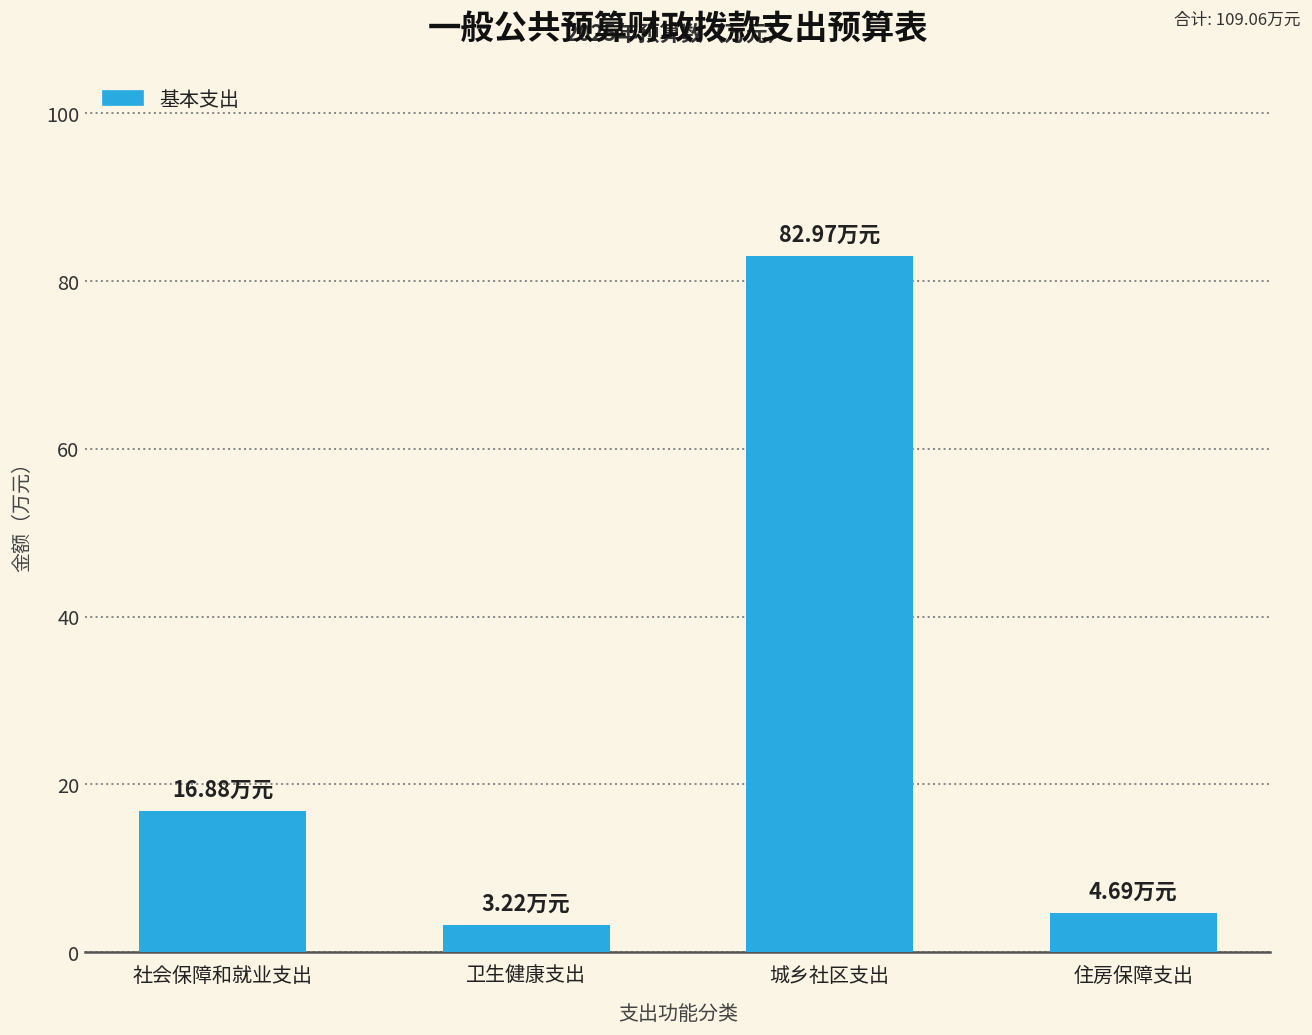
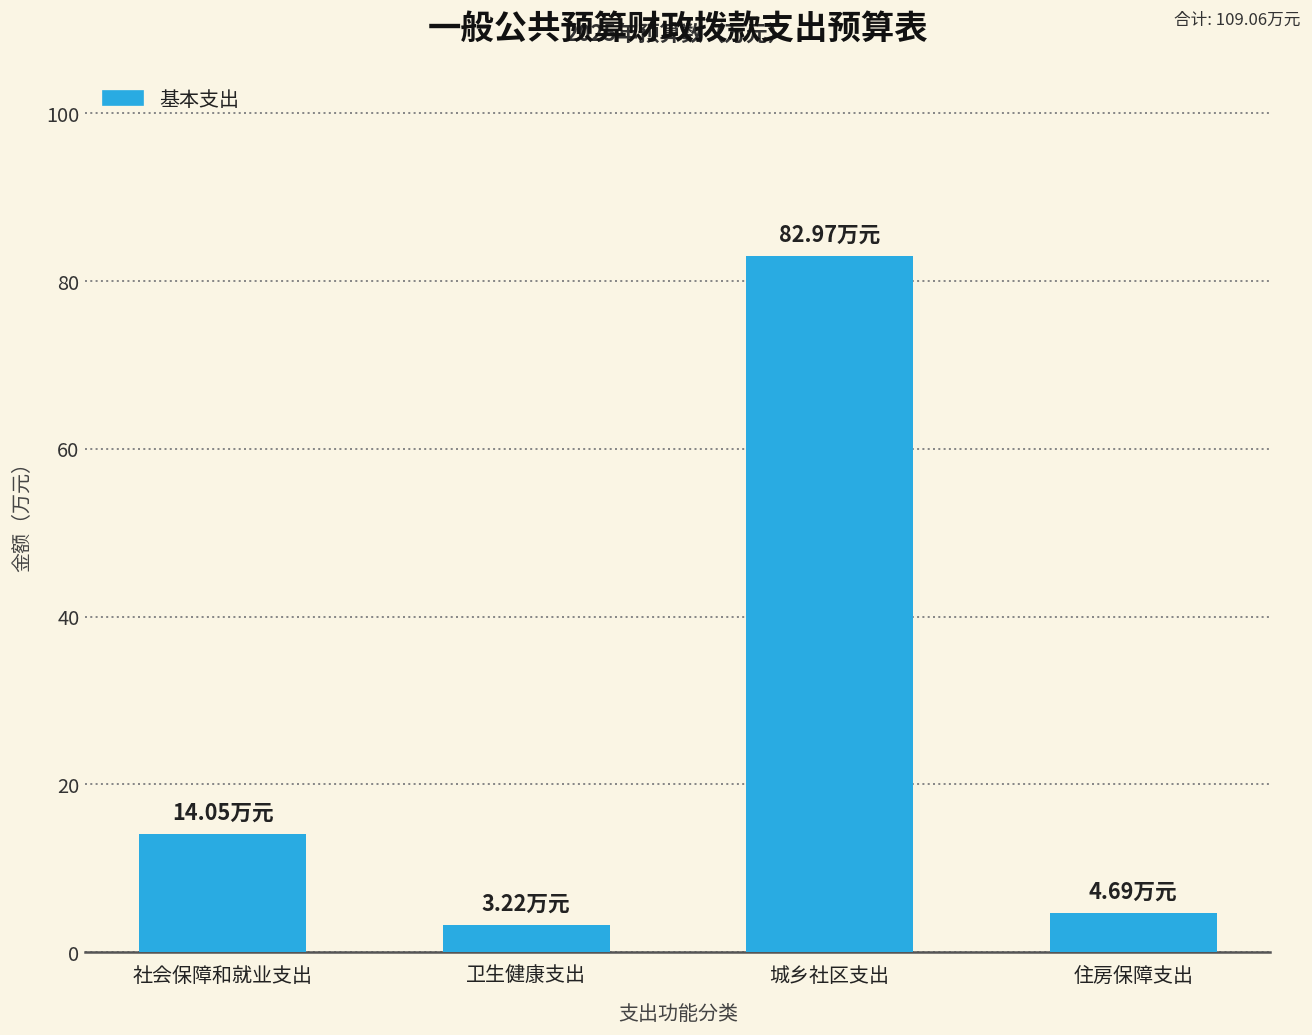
  {
-   "社会保障和就业支出": 16.88,
+   "社会保障和就业支出": 14.05,
    "卫生健康支出": 3.22,
    "城乡社区支出": 82.97,
    "住房保障支出": 4.69
  }
